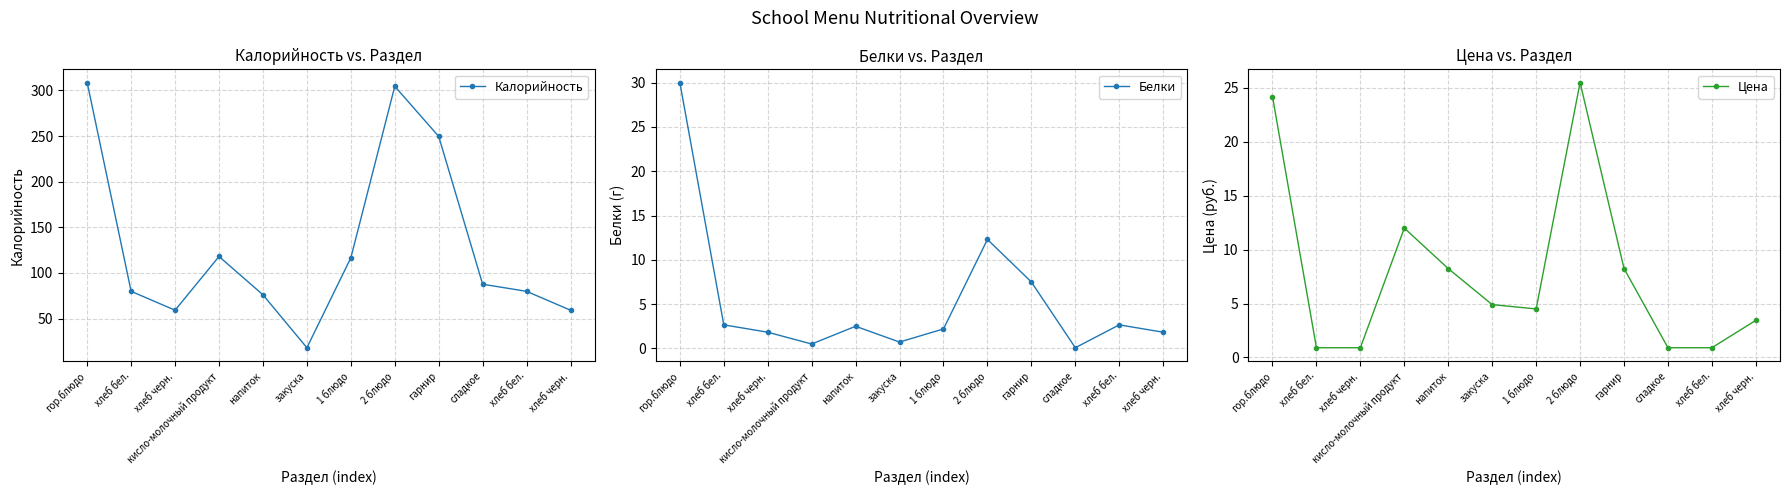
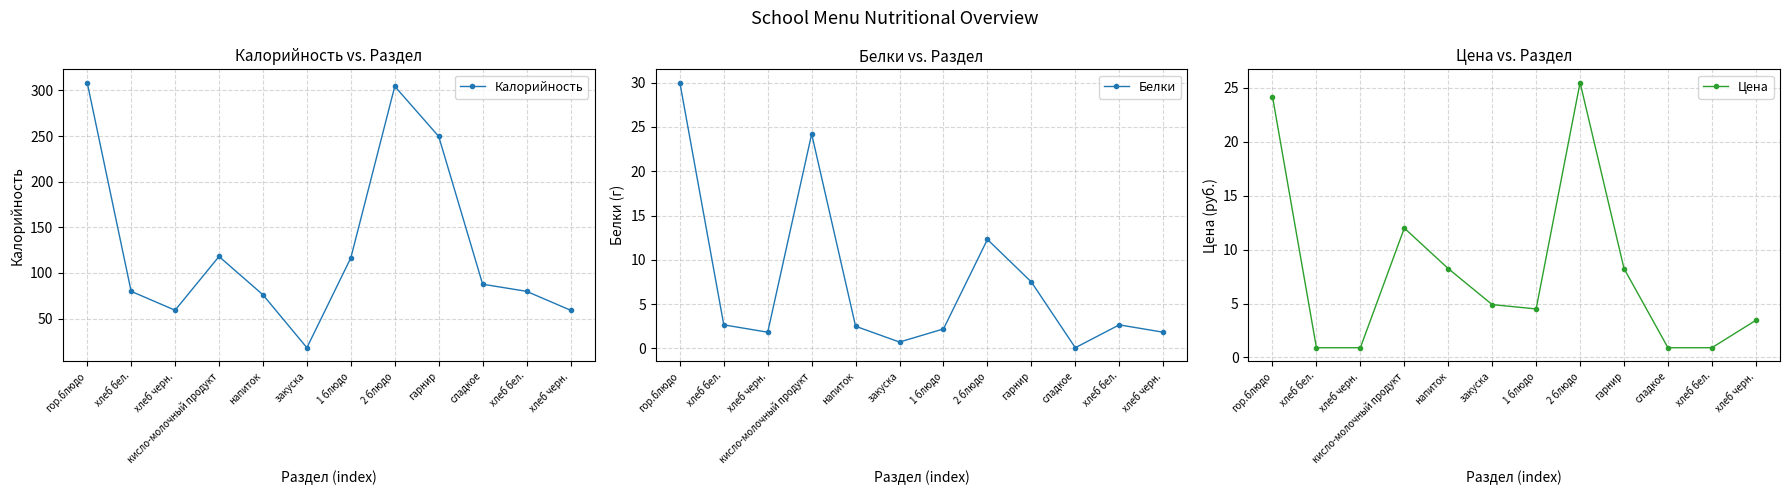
  {
    "Калорийность vs. Раздел": {
      "гор.блюдо": 310,
      "кисло-молочный продукт": 120,
      "напиток": 80,
      "закуска": 20,
      "1 блюдо": 120,
      "2 блюдо": 300,
      "гарнир": 250,
      "сладкое": 90
    },
    "Белки vs. Раздел": {
      "гор.блюдо": 30,
-     "кисло-молочный продукт": 1,
+     "кисло-молочный продукт": 24,
      "напиток": 3,
      "закуска": 1,
      "1 блюдо": 2,
      "2 блюдо": 12,
      "гарнир": 8,
      "сладкое": 0
    },
    "Цена vs. Раздел": {
      "гор.блюдо": 24.2,
      "кисло-молочный продукт": 12.0,
      "напиток": 8.2,
      "закуска": 4.9,
      "1 блюдо": 4.5,
      "2 блюдо": 25.5,
      "гарнир": 8.3,
      "сладкое": 0.9
    }
  }
